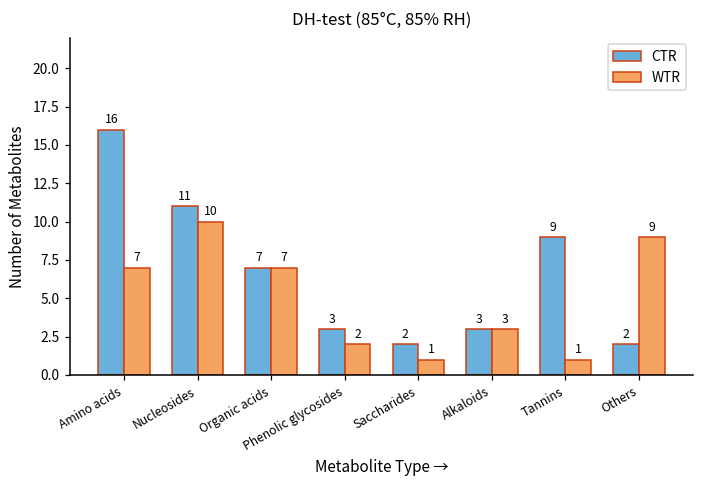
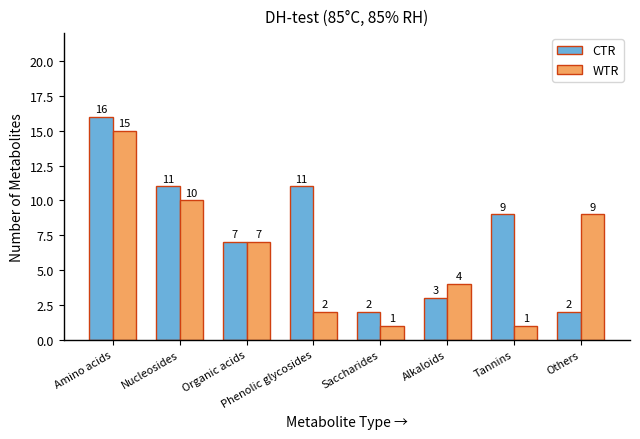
  {
    "CTR": {
      "Amino acids": 16,
      "Nucleosides": 11,
      "Organic acids": 7,
-     "Phenolic glycosides": 3,
+     "Phenolic glycosides": 11,
      "Saccharides": 2,
      "Alkaloids": 3,
      "Tannins": 9,
      "Others": 2
    },
    "WTR": {
-     "Amino acids": 7,
+     "Amino acids": 15,
      "Nucleosides": 10,
      "Organic acids": 7,
      "Phenolic glycosides": 2,
      "Saccharides": 1,
-     "Alkaloids": 3,
+     "Alkaloids": 4,
      "Tannins": 1,
      "Others": 9
    }
  }
